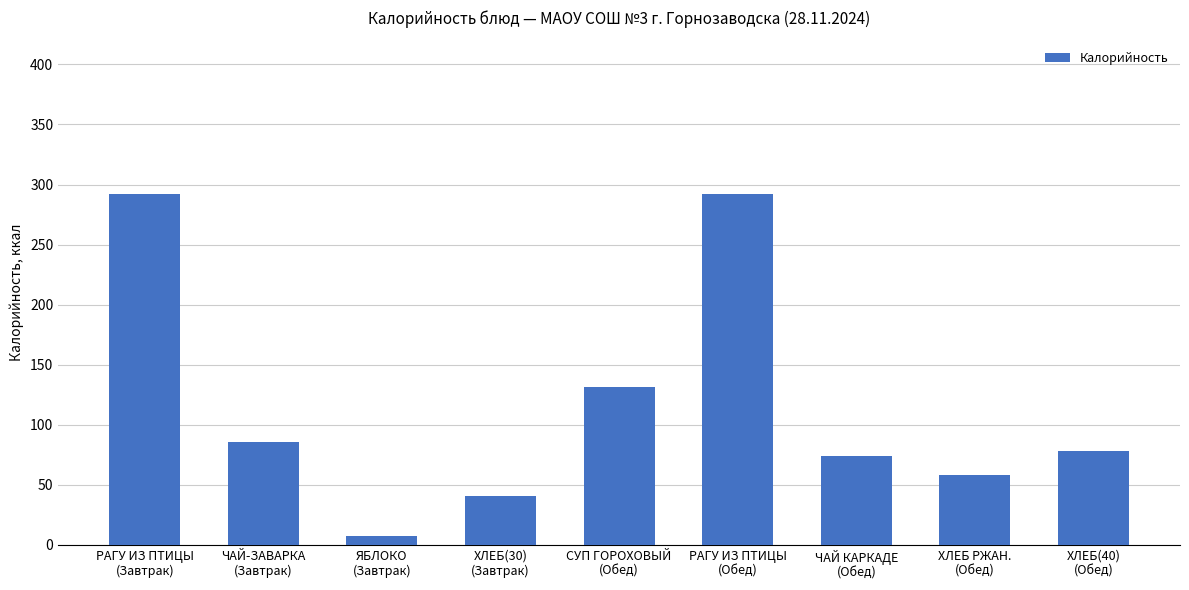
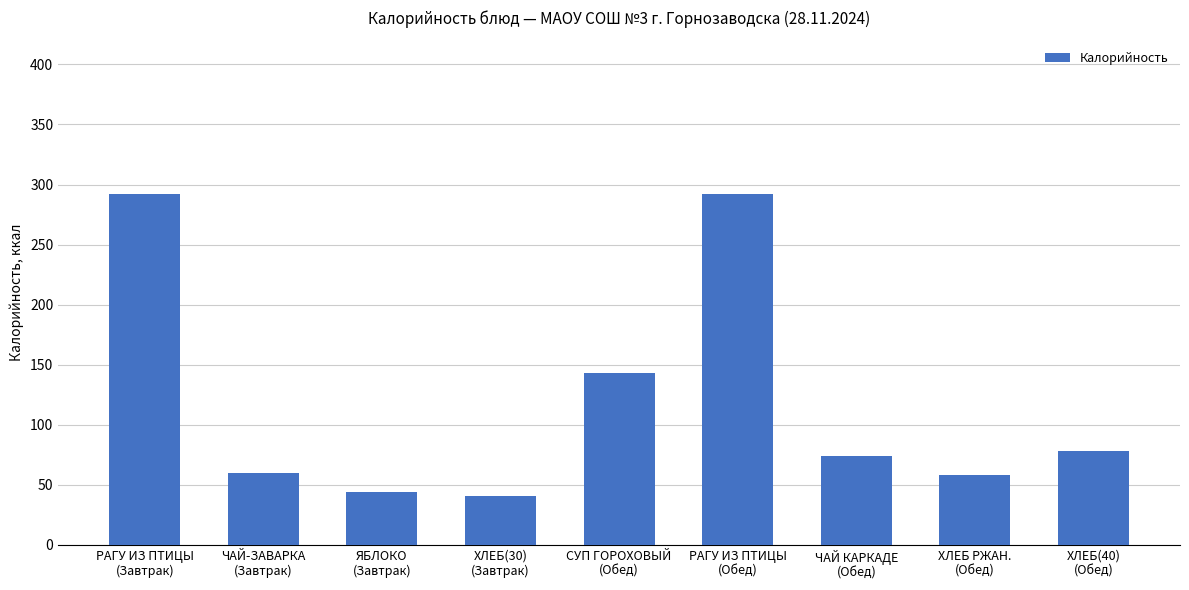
  {
    "РАГУ ИЗ ПТИЦЫ (Завтрак)": 292,
-   "ЧАЙ-ЗАВАРКА (Завтрак)": 86,
-   "ЯБЛОКО (Завтрак)": 8,
+   "ЧАЙ-ЗАВАРКА (Завтрак)": 60,
+   "ЯБЛОКО (Завтрак)": 44,
    "ХЛЕБ(30) (Завтрак)": 41,
-   "СУП ГОРОХОВЫЙ (Обед)": 131,
+   "СУП ГОРОХОВЫЙ (Обед)": 143,
    "РАГУ ИЗ ПТИЦЫ (Обед)": 292,
    "ЧАЙ КАРКАДЕ (Обед)": 74,
    "ХЛЕБ РЖАН. (Обед)": 58,
    "ХЛЕБ(40) (Обед)": 78
  }
